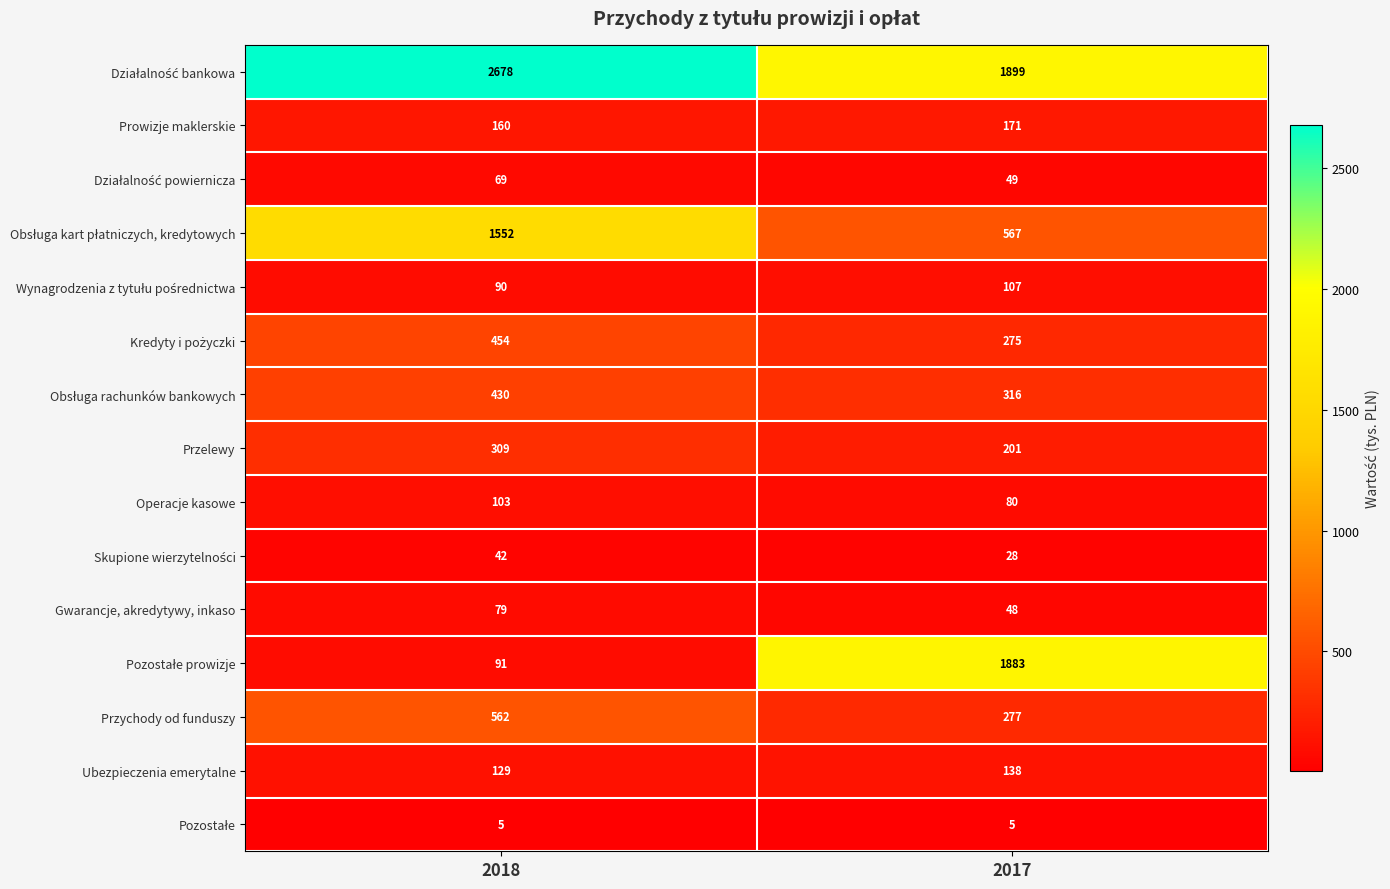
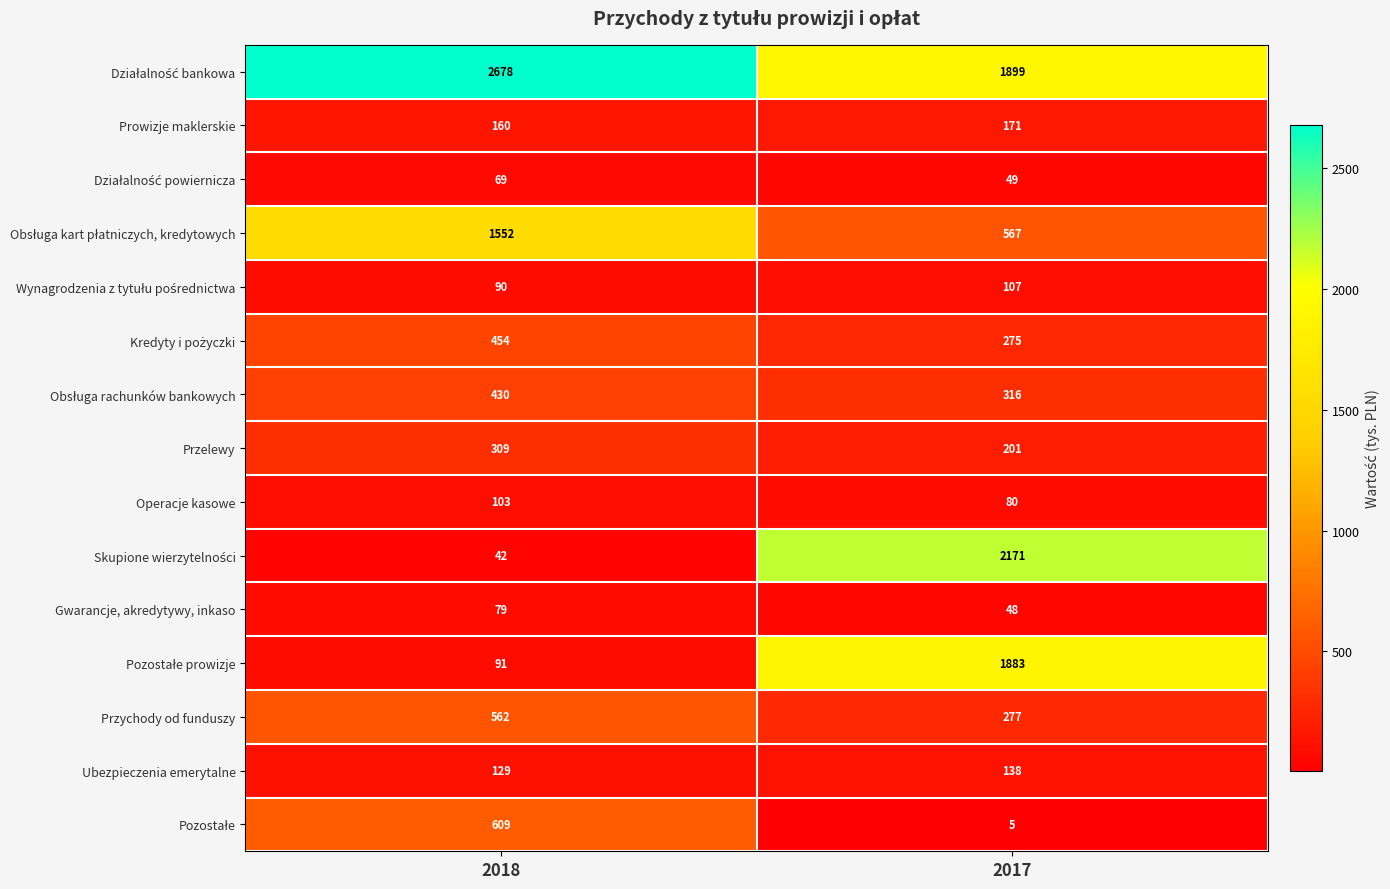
  {
    "Działalność bankowa": {
      "2018": 2678,
      "2017": 1899
    },
    "Prowizje maklerskie": {
      "2018": 160,
      "2017": 171
    },
    "Działalność powiernicza": {
      "2018": 69,
      "2017": 49
    },
    "Obsługa kart płatniczych, kredytowych": {
      "2018": 1552,
      "2017": 567
    },
    "Wynagrodzenia z tytułu pośrednictwa": {
      "2018": 90,
      "2017": 107
    },
    "Kredyty i pożyczki": {
      "2018": 454,
      "2017": 275
    },
    "Obsługa rachunków bankowych": {
      "2018": 430,
      "2017": 316
    },
    "Przelewy": {
      "2018": 309,
      "2017": 201
    },
    "Operacje kasowe": {
      "2018": 103,
      "2017": 80
    },
    "Skupione wierzytelności": {
      "2018": 42,
-     "2017": 28
+     "2017": 2171
    },
    "Gwarancje, akredytywy, inkaso": {
      "2018": 79,
      "2017": 48
    },
    "Pozostałe prowizje": {
      "2018": 91,
      "2017": 1883
    },
    "Przychody od funduszy": {
      "2018": 562,
      "2017": 277
    },
    "Ubezpieczenia emerytalne": {
      "2018": 129,
      "2017": 138
    },
    "Pozostałe": {
-     "2018": 5,
+     "2018": 609,
      "2017": 5
    }
  }
